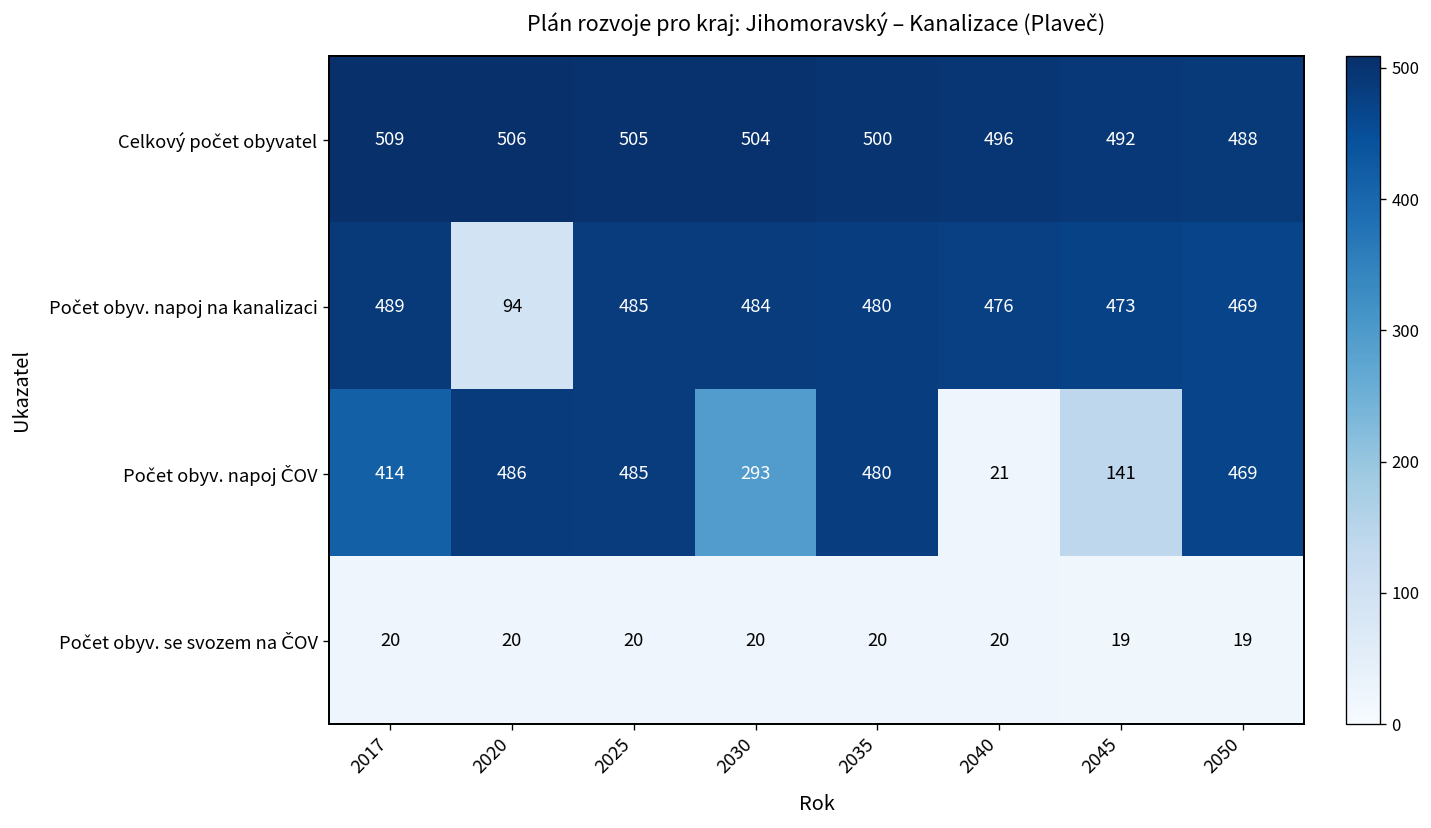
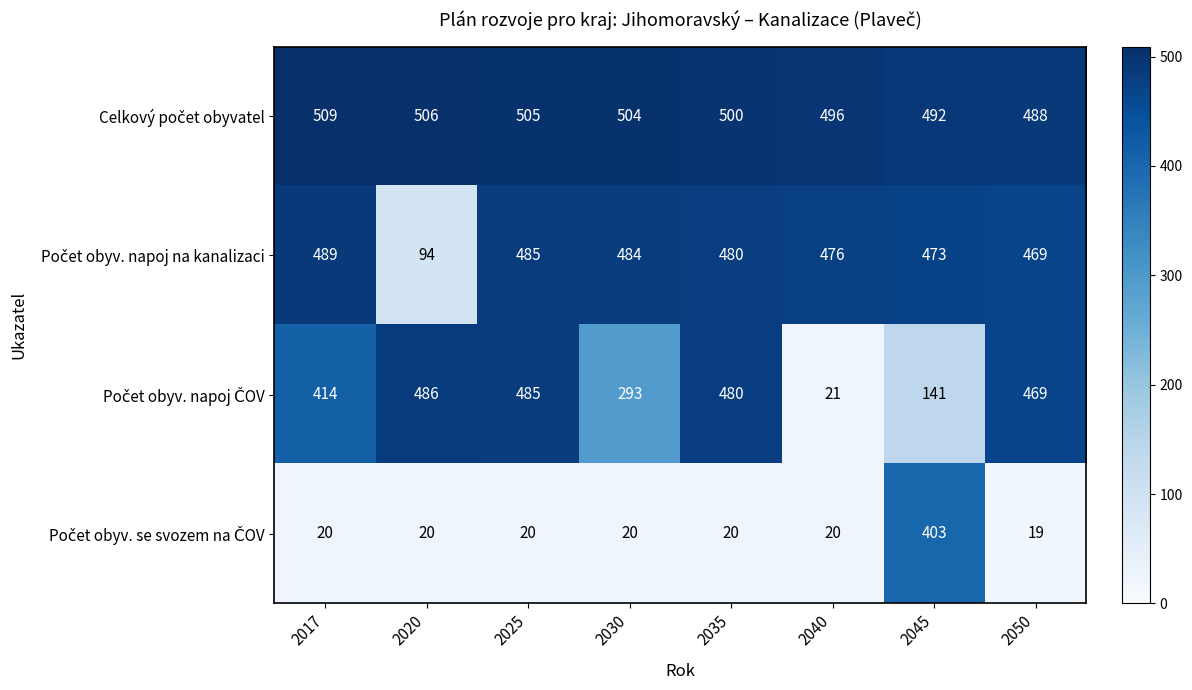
  {
    "Celkový počet obyvatel": {
      "2017": 509,
      "2020": 506,
      "2025": 505,
      "2030": 504,
      "2035": 500,
      "2040": 496,
      "2045": 492,
      "2050": 488
    },
    "Počet obyv. napoj na kanalizaci": {
      "2017": 489,
      "2020": 94,
      "2025": 485,
      "2030": 484,
      "2035": 480,
      "2040": 476,
      "2045": 473,
      "2050": 469
    },
    "Počet obyv. napoj ČOV": {
      "2017": 414,
      "2020": 486,
      "2025": 485,
      "2030": 293,
      "2035": 480,
      "2040": 21,
      "2045": 141,
      "2050": 469
    },
    "Počet obyv. se svozem na ČOV": {
      "2017": 20,
      "2020": 20,
      "2025": 20,
      "2030": 20,
      "2035": 20,
      "2040": 20,
-     "2045": 19,
+     "2045": 403,
      "2050": 19
    }
  }
